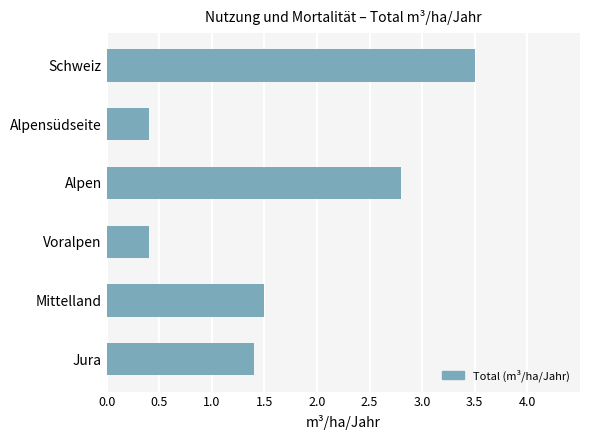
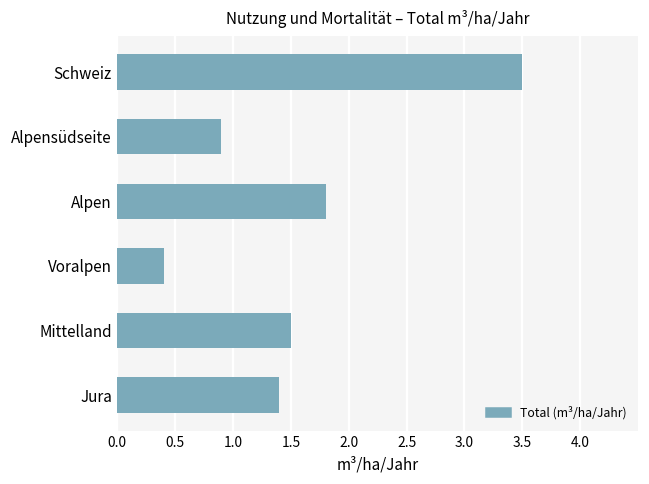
  {
    "Schweiz": 3.5,
-   "Alpensüdseite": 0.4,
-   "Alpen": 2.8,
+   "Alpensüdseite": 0.9,
+   "Alpen": 1.8,
    "Voralpen": 0.4,
    "Mittelland": 1.5,
    "Jura": 1.4
  }
